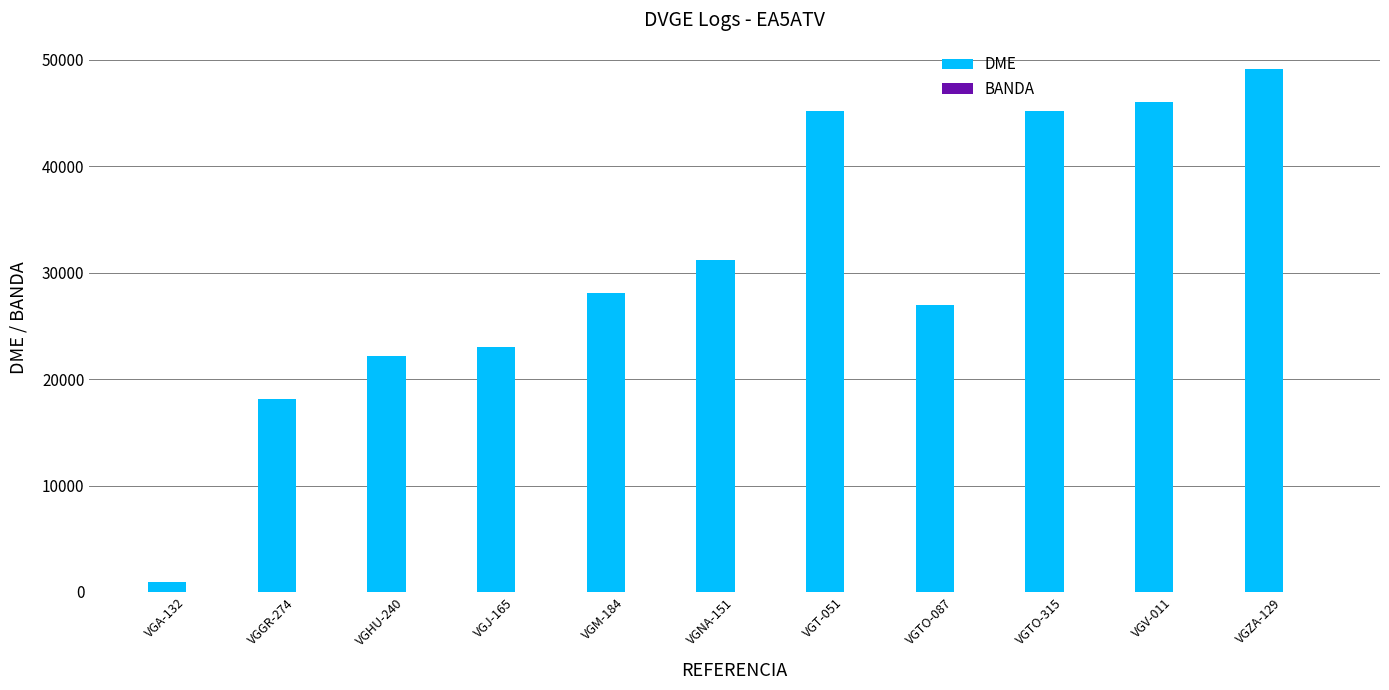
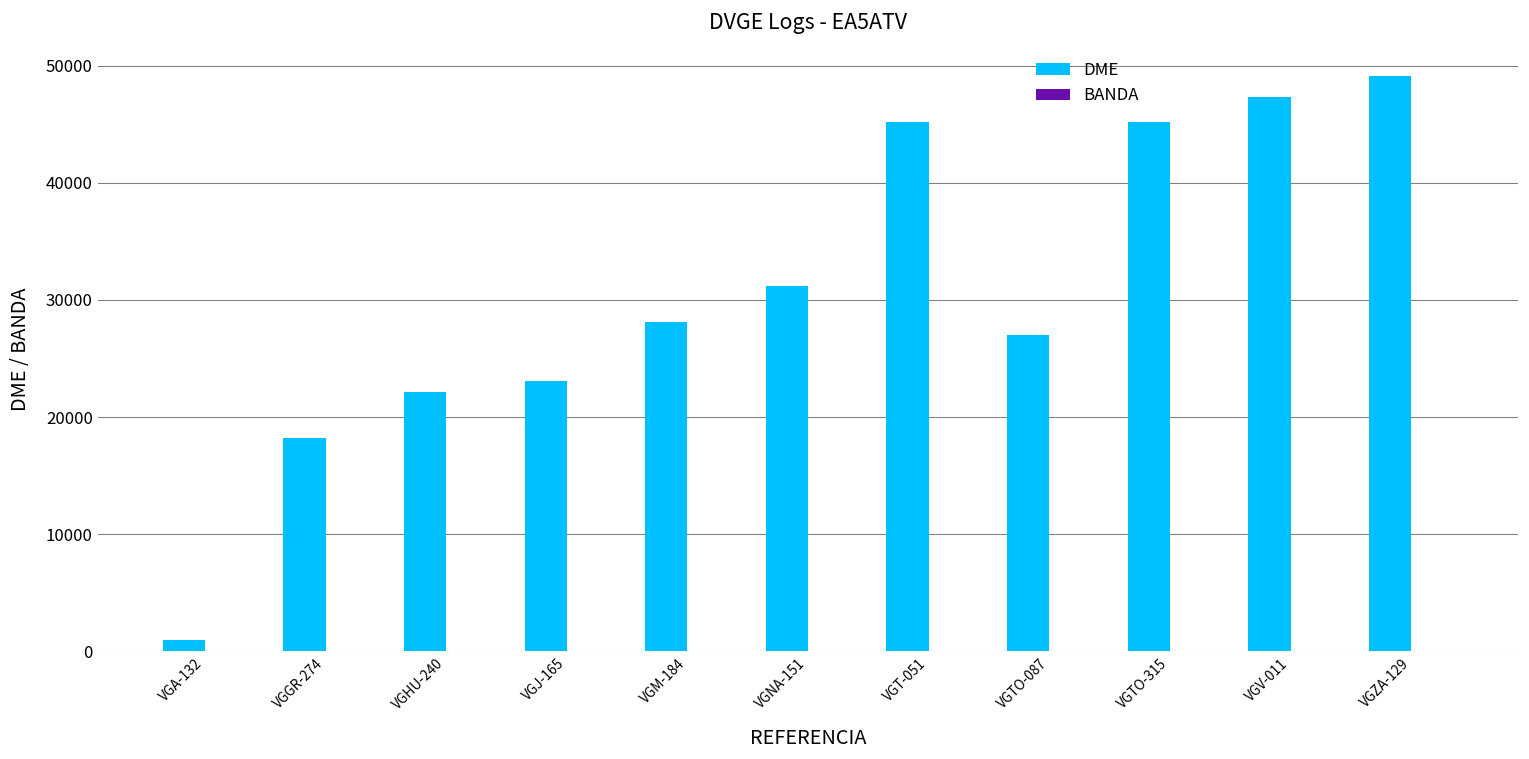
  {
    "DME": {
      "VGA-132": 1000,
      "VGGR-274": 18200,
      "VGHU-240": 22200,
      "VGJ-165": 23100,
      "VGM-184": 28100,
      "VGNA-151": 31200,
      "VGT-051": 45200,
      "VGTO-087": 27000,
      "VGTO-315": 45200,
-     "VGV-011": 46000,
+     "VGV-011": 47300,
      "VGZA-129": 49100
    }
  }
